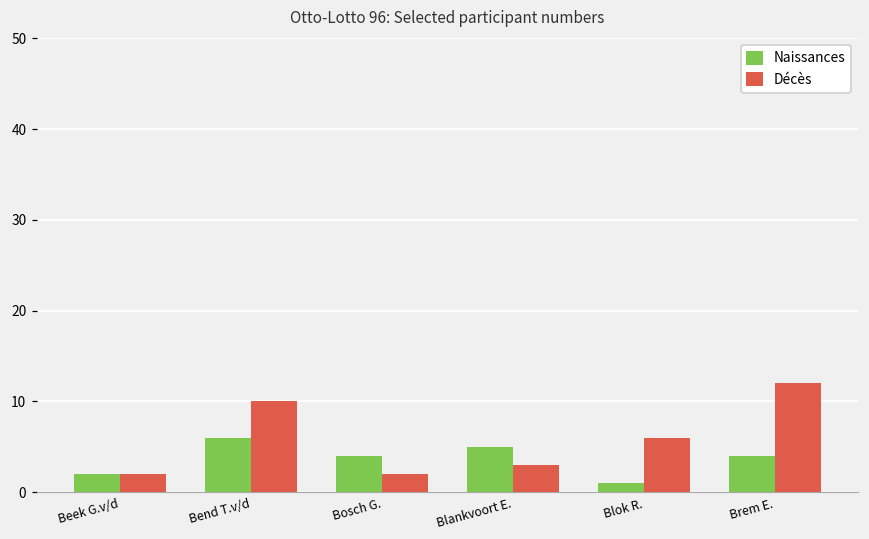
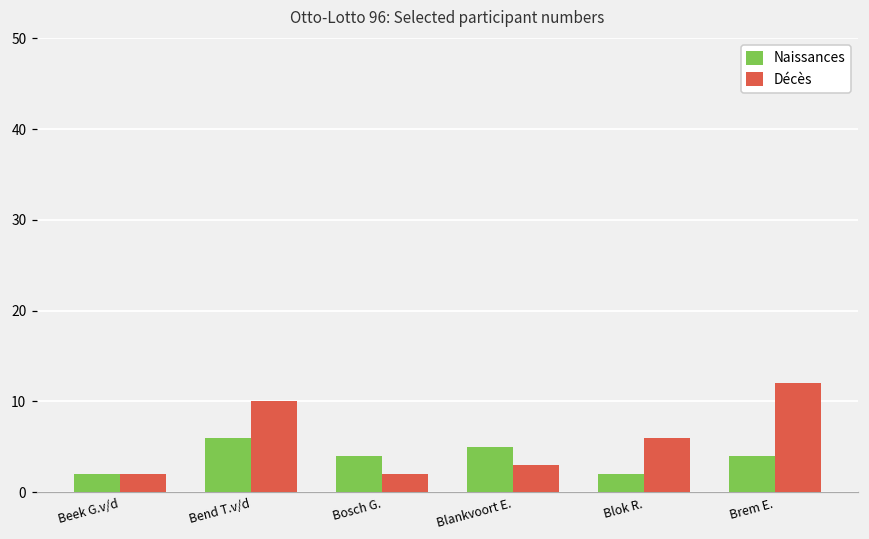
  {
    "Naissances": {
      "Beek G.v/d": 2,
      "Bend T.v/d": 6,
      "Bosch G.": 4,
      "Blankvoort E.": 5,
-     "Blok R.": 1,
+     "Blok R.": 2,
      "Brem E.": 4
    },
    "Décès": {
      "Beek G.v/d": 2,
      "Bend T.v/d": 10,
      "Bosch G.": 2,
      "Blankvoort E.": 3,
      "Blok R.": 6,
      "Brem E.": 12
    }
  }
